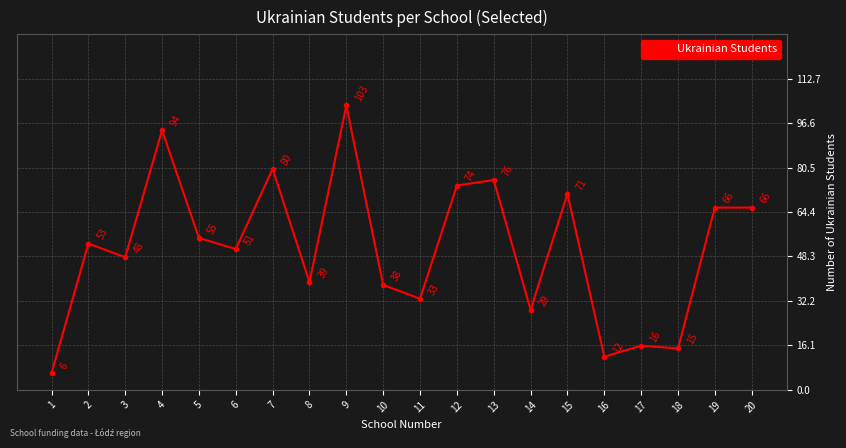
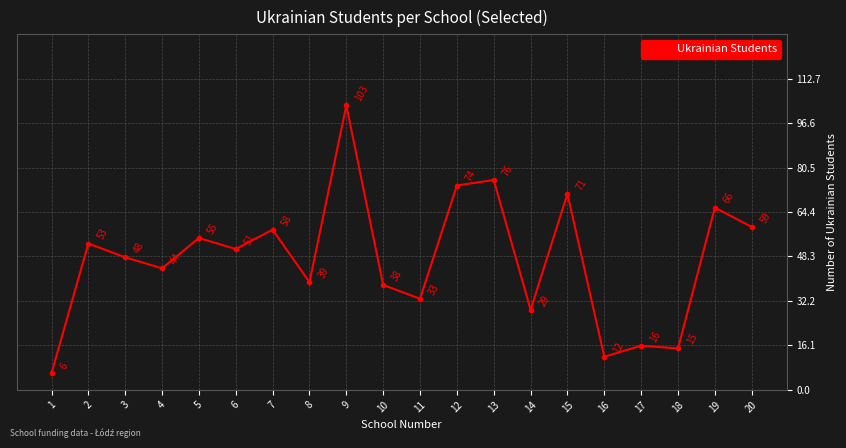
  {
    "1": 6,
    "2": 53,
    "3": 48,
-   "4": 94,
+   "4": 44,
    "5": 55,
    "6": 51,
-   "7": 80,
+   "7": 58,
    "8": 39,
    "9": 103,
    "10": 38,
    "11": 33,
    "12": 74,
    "13": 76,
    "14": 29,
    "15": 71,
    "16": 12,
    "17": 16,
    "18": 15,
    "19": 66,
-   "20": 66
+   "20": 59
  }
